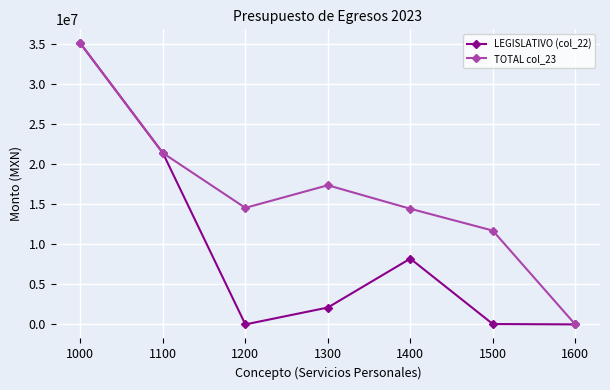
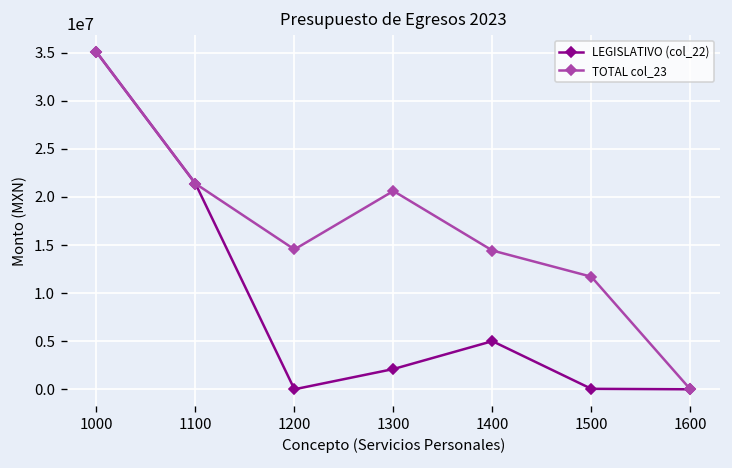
  {
    "LEGISLATIVO (col_22)": {
      "1200": 0,
      "1300": 2000000,
-     "1400": 8000000,
+     "1400": 5000000,
      "1500": 0
    },
    "TOTAL col_23": {
      "1200": 15000000,
-     "1300": 17000000,
+     "1300": 21000000,
      "1400": 14000000,
      "1500": 12000000
    }
  }
